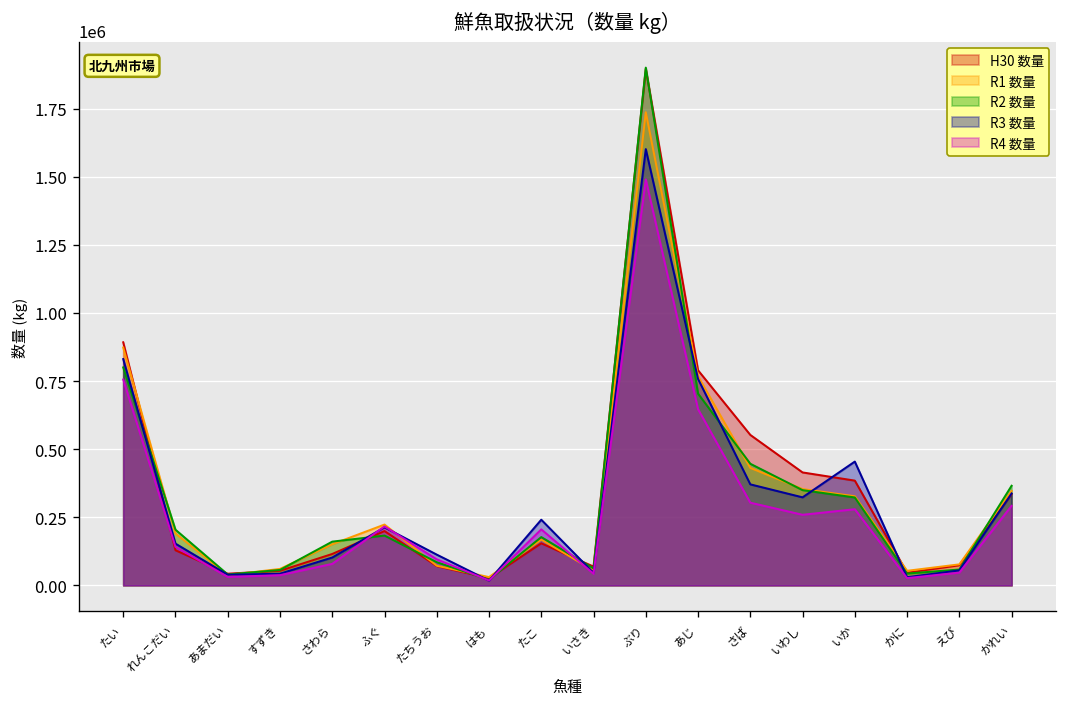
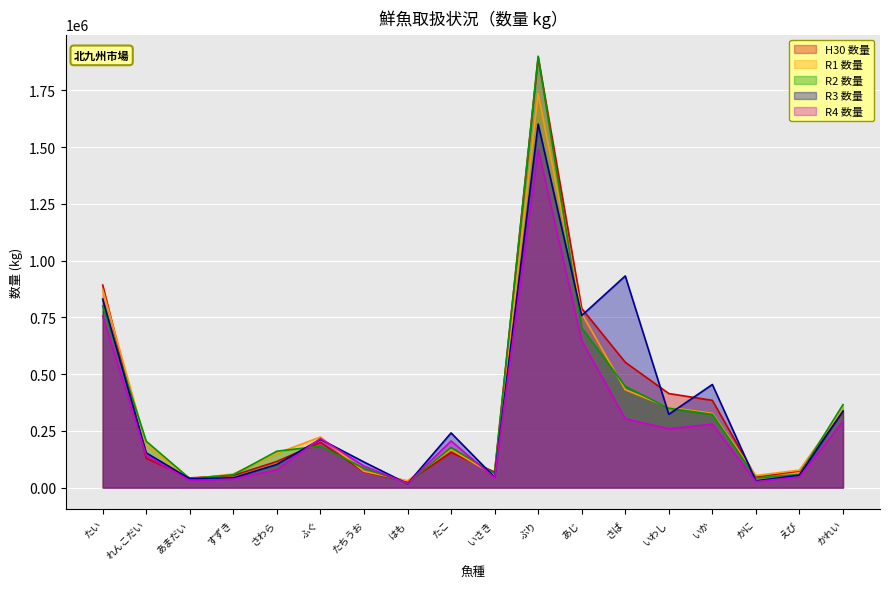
  {
    "H30 数量": {
      "たい": 890000,
      "れんこだい": 130000,
      "さわら": 120000,
      "ふぐ": 200000,
      "たこ": 150000,
      "あじ": 790000,
      "さば": 550000,
      "いわし": 410000,
      "いか": 380000
    },
    "R1 数量": {
      "たい": 870000,
      "れんこだい": 190000,
      "ぶり": 1740000,
      "さば": 430000
    },
    "R2 数量": {
      "たい": 800000,
      "れんこだい": 200000,
      "ふぐ": 180000,
      "あじ": 700000,
      "さば": 450000,
      "かれい": 370000
    },
    "R3 数量": {
      "たい": 830000,
      "れんこだい": 150000,
      "さわら": 100000,
      "たちうお": 110000,
      "たこ": 240000,
      "ぶり": 1600000,
-     "さば": 370000,
+     "さば": 930000,
      "いわし": 320000,
      "いか": 450000
    },
    "R4 数量": {
      "たい": 760000,
      "れんこだい": 140000,
      "さわら": 80000,
      "たこ": 210000,
      "ぶり": 1490000,
      "あじ": 650000,
      "さば": 300000,
      "いわし": 260000,
      "いか": 280000,
      "かれい": 290000
    }
  }
